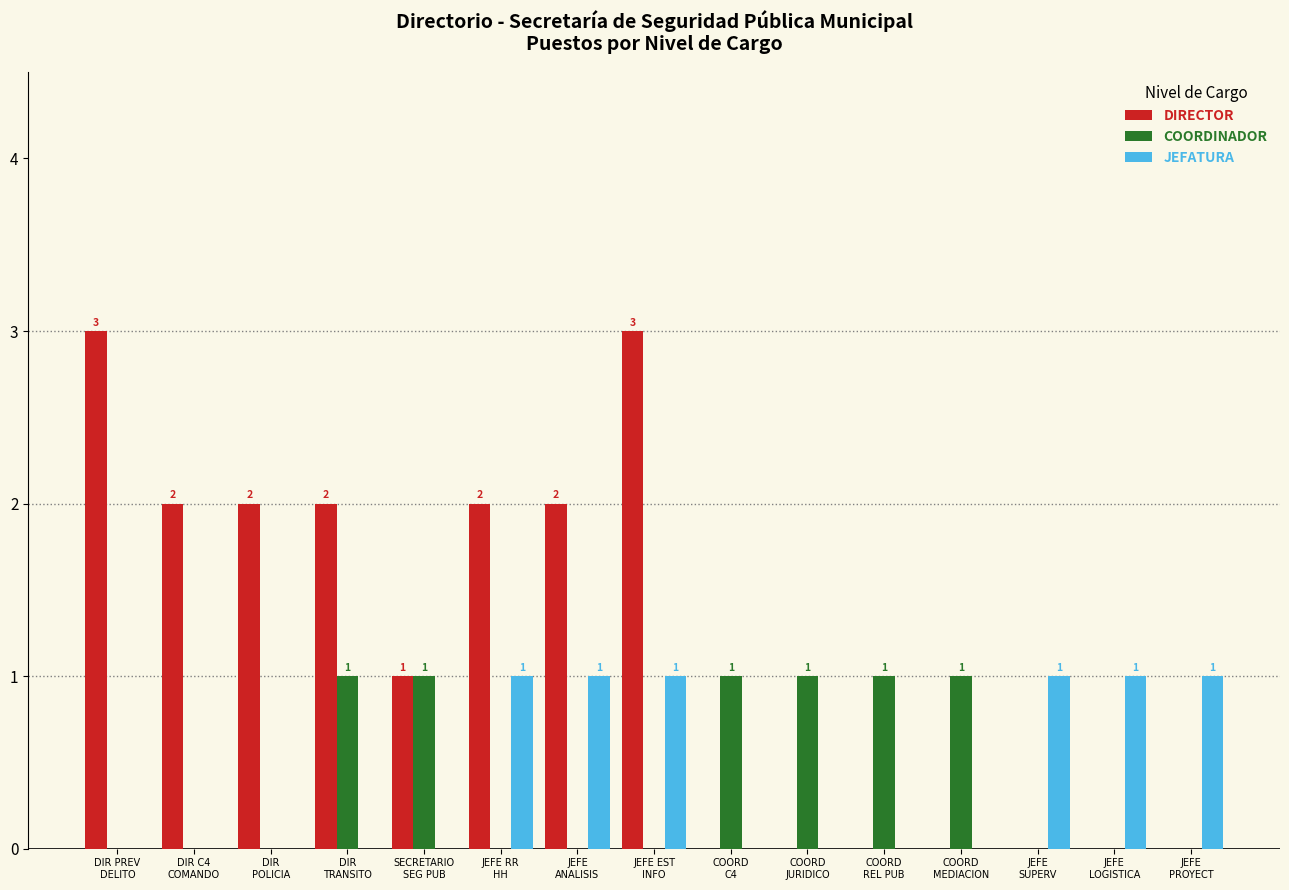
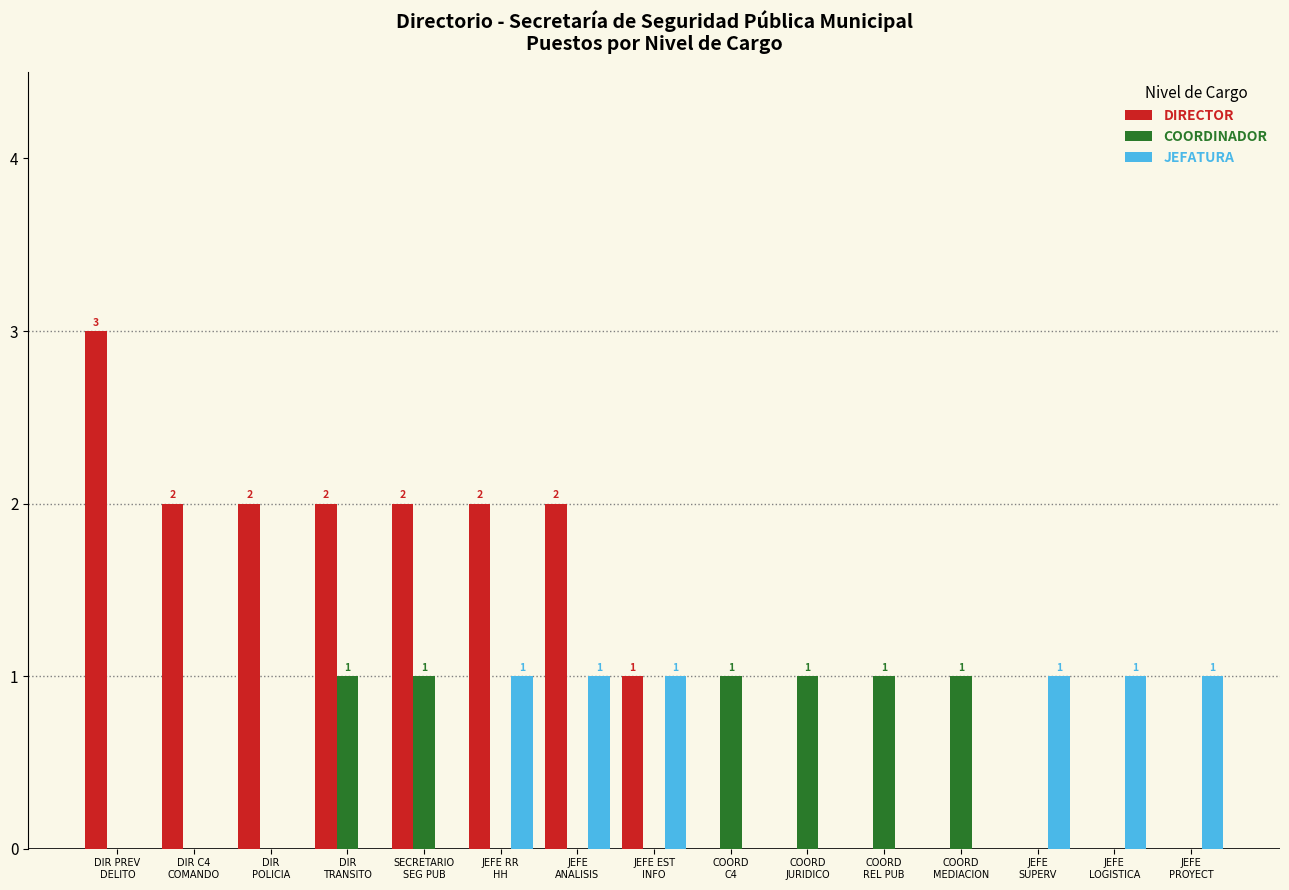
  {
    "DIRECTOR": {
      "DIR PREV DELITO": 3,
      "DIR C4 COMANDO": 2,
      "DIR POLICIA": 2,
      "DIR TRANSITO": 2,
-     "SECRETARIO SEG PUB": 1,
+     "SECRETARIO SEG PUB": 2,
      "JEFE RR HH": 2,
      "JEFE ANALISIS": 2,
-     "JEFE EST INFO": 3
+     "JEFE EST INFO": 1
    },
    "COORDINADOR": {
      "DIR TRANSITO": 1,
      "SECRETARIO SEG PUB": 1,
      "COORD C4": 1,
      "COORD JURIDICO": 1,
      "COORD REL PUB": 1,
      "COORD MEDIACION": 1
    },
    "JEFATURA": {
      "JEFE RR HH": 1,
      "JEFE ANALISIS": 1,
      "JEFE EST INFO": 1,
      "JEFE SUPERV": 1,
      "JEFE LOGISTICA": 1,
      "JEFE PROYECT": 1
    }
  }
